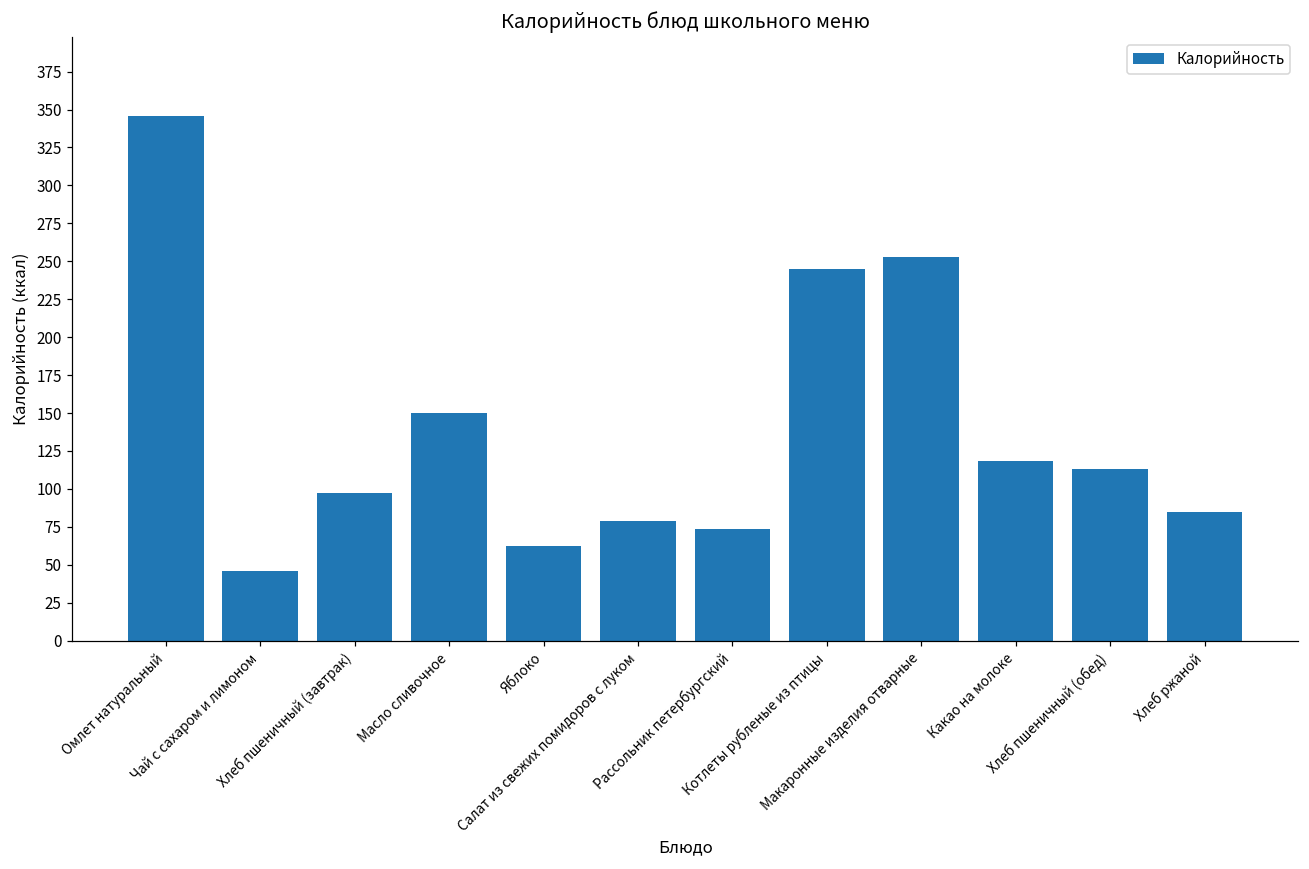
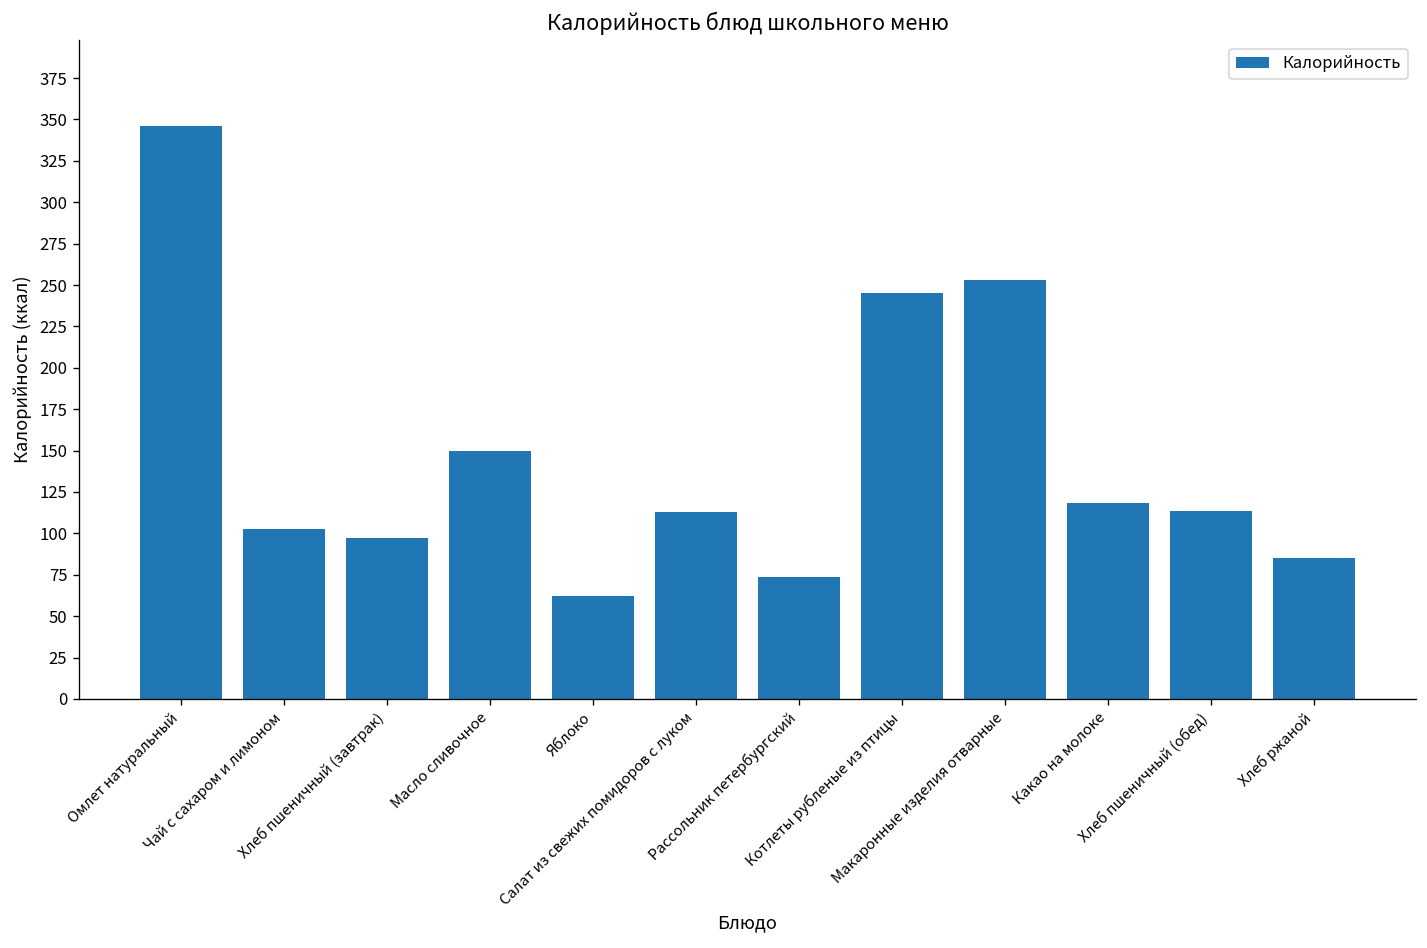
  {
    "Омлет натуральный": 346,
-   "Чай с сахаром и лимоном": 46,
+   "Чай с сахаром и лимоном": 103,
    "Хлеб пшеничный (завтрак)": 97,
    "Масло сливочное": 150,
    "Яблоко": 62,
-   "Салат из свежих помидоров с луком": 79,
+   "Салат из свежих помидоров с луком": 113,
    "Рассольник петербургский": 73,
    "Котлеты рубленые из птицы": 245,
    "Макаронные изделия отварные": 253,
    "Какао на молоке": 119,
    "Хлеб пшеничный (обед)": 113,
    "Хлеб ржаной": 85
  }
